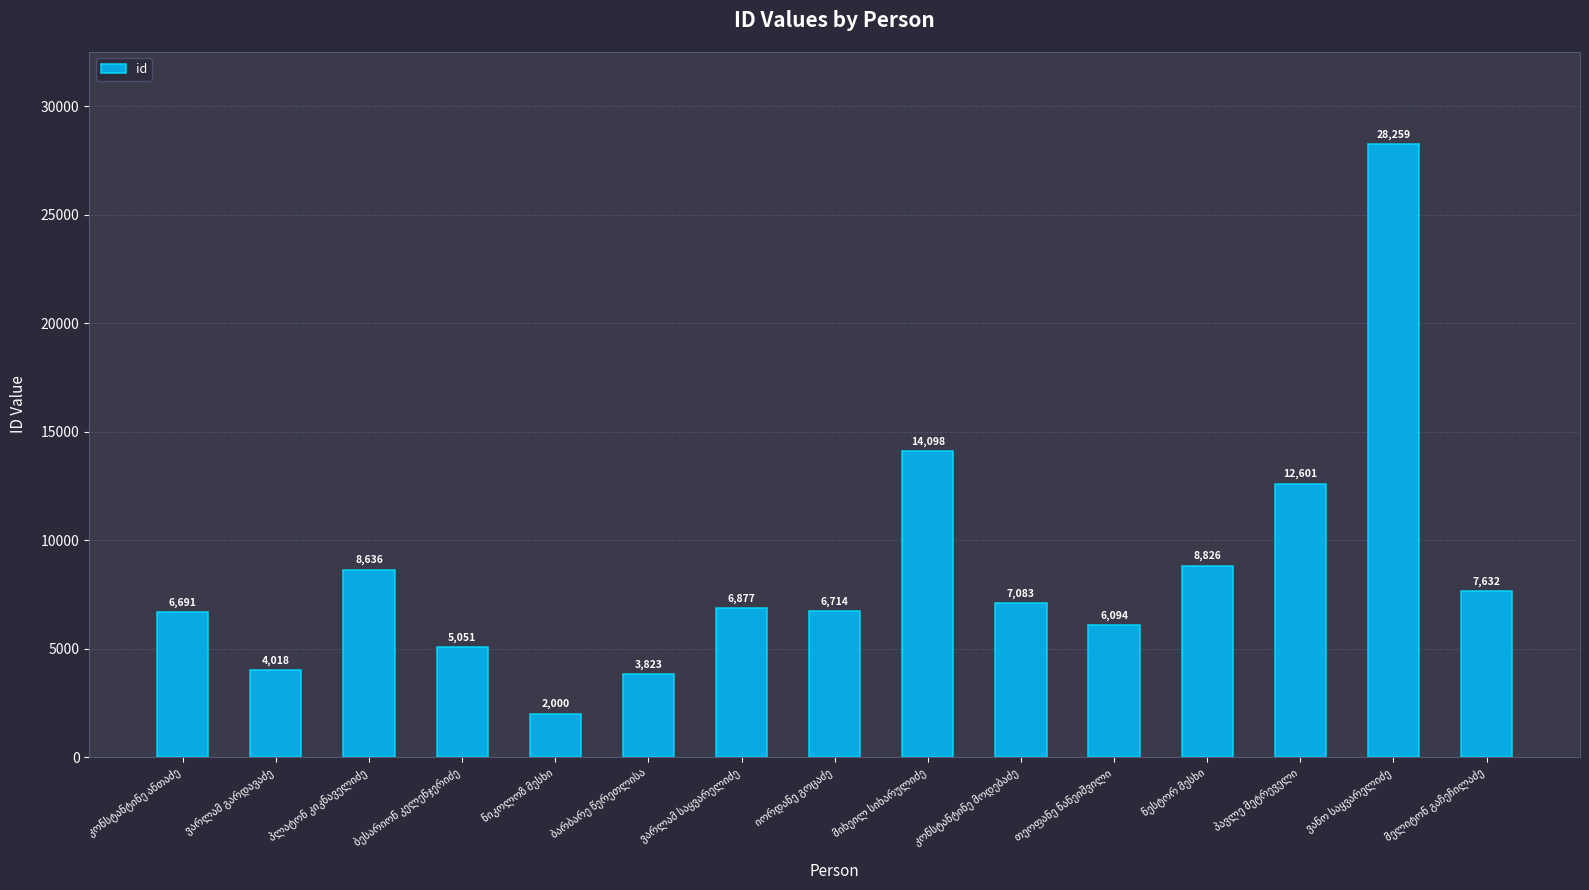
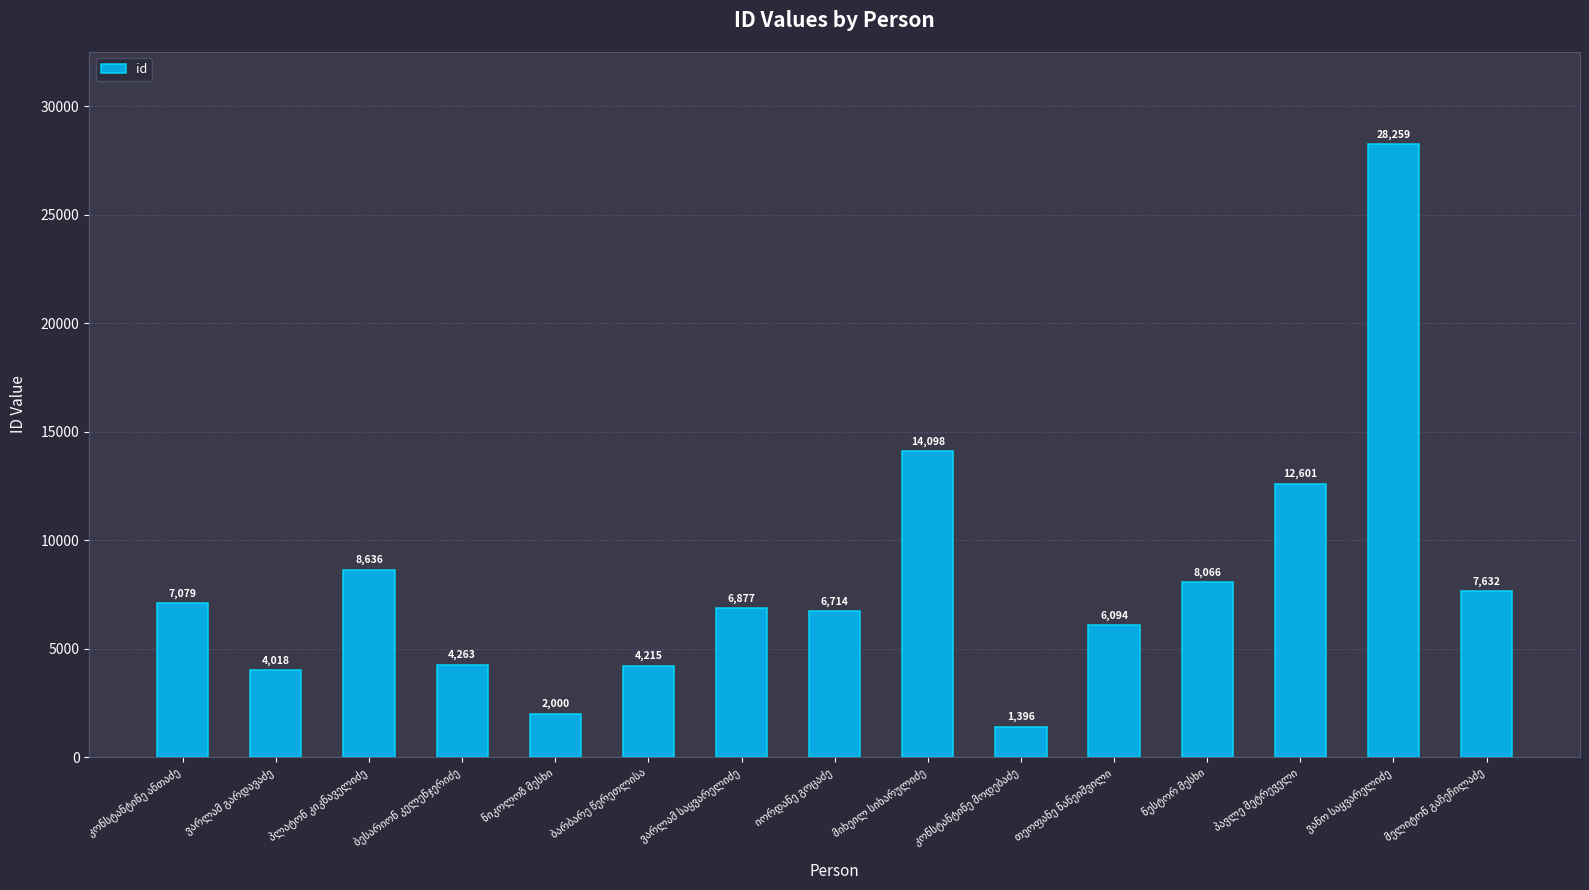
  {
-   "კონსტანტინე ანთაძე": "6,691",
+   "კონსტანტინე ანთაძე": "7,079",
    "ვარლამ გარდავაძე": "4,018",
    "პლატონ კიკნაველიძე": "8,636",
-   "ბესარიონ კელენჯერიძე": "5,051",
+   "ბესარიონ კელენჯერიძე": "4,263",
    "ნიკოლოზ მესხი": "2,000",
-   "ბარბარე წერეთლისა": "3,823",
+   "ბარბარე წერეთლისა": "4,215",
    "ვარლამ საყვარელიძე": "6,877",
    "იორდანე გოცაძე": "6,714",
    "მიხეილ სიხარულიძე": "14,098",
-   "კონსტანტინე მოდებაძე": "7,083",
+   "კონსტანტინე მოდებაძე": "1,396",
    "თეოფანე ნანეიშვილი": "6,094",
-   "ნესტორ მესხი": "8,826",
+   "ნესტორ მესხი": "8,066",
    "პავლე მეტრეველი": "12,601",
    "ვანო საყვარელიძე": "28,259",
    "მელიტონ გაჩეჩილაძე": "7,632"
  }
